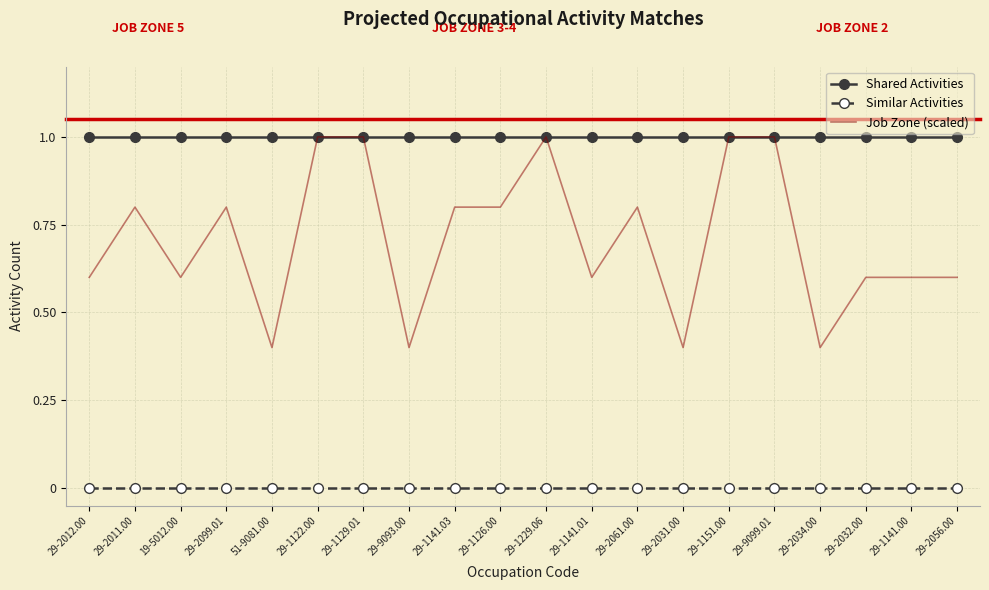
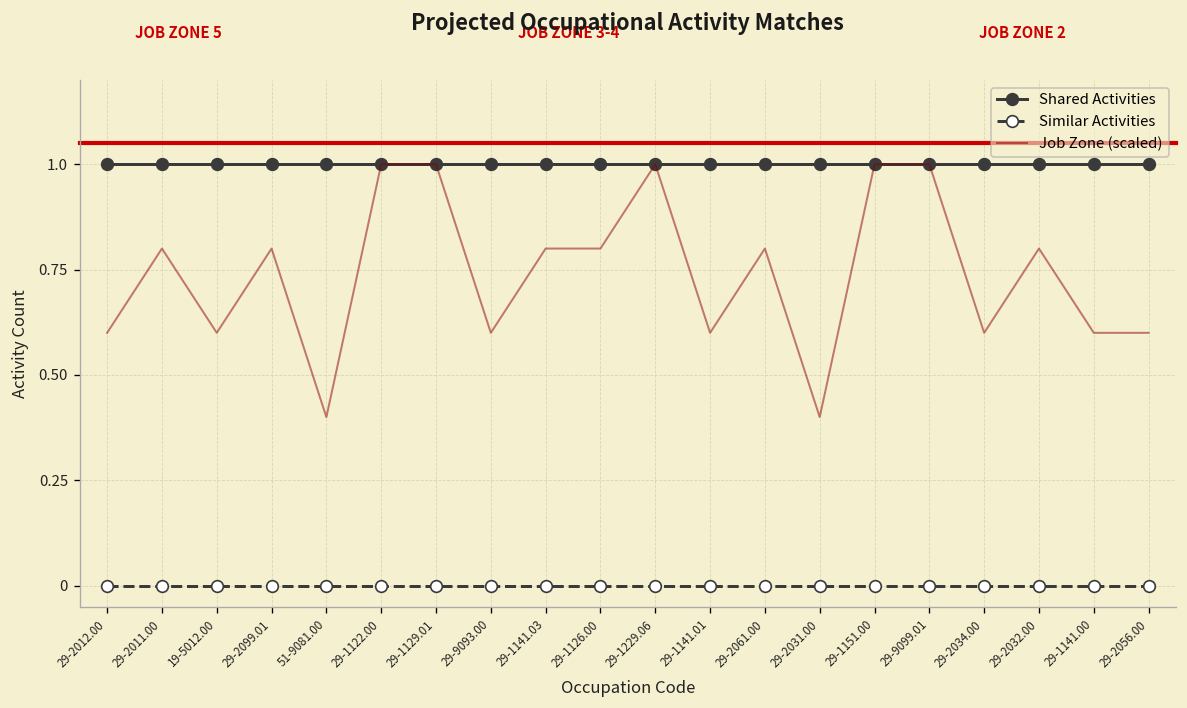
  {
    "Job Zone (scaled)": {
      "29-2012.00": 0.60,
      "29-2011.00": 0.80,
      "19-5012.00": 0.60,
      "29-2099.01": 0.80,
      "51-9081.00": 0.40,
-     "29-9093.00": 0.40,
+     "29-9093.00": 0.60,
      "29-1141.03": 0.80,
      "29-1126.00": 0.80,
      "29-1141.01": 0.60,
      "29-2061.00": 0.80,
      "29-2031.00": 0.40,
-     "29-2034.00": 0.40,
-     "29-2032.00": 0.60,
+     "29-2034.00": 0.60,
+     "29-2032.00": 0.80,
      "29-1141.00": 0.60,
      "29-2056.00": 0.60
    }
  }
